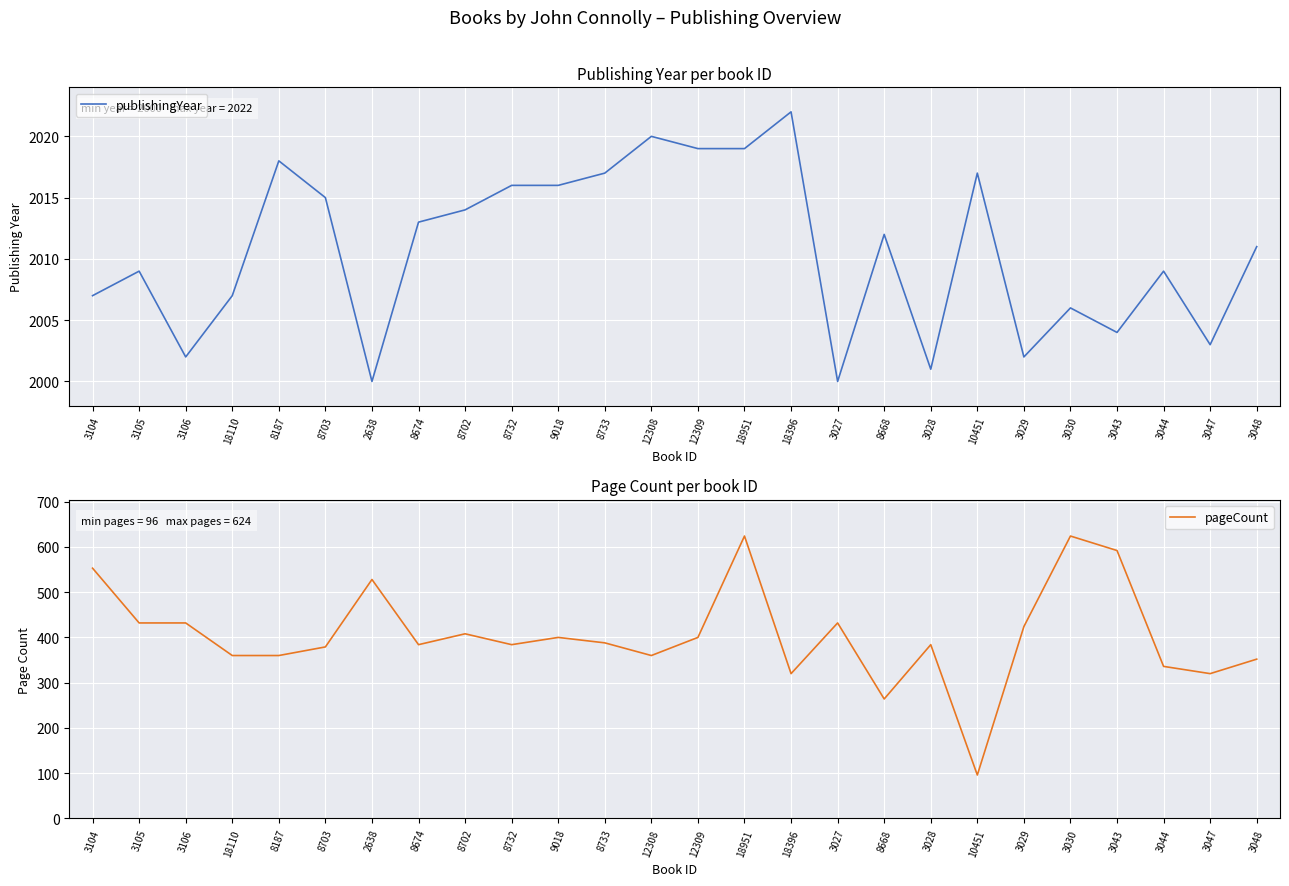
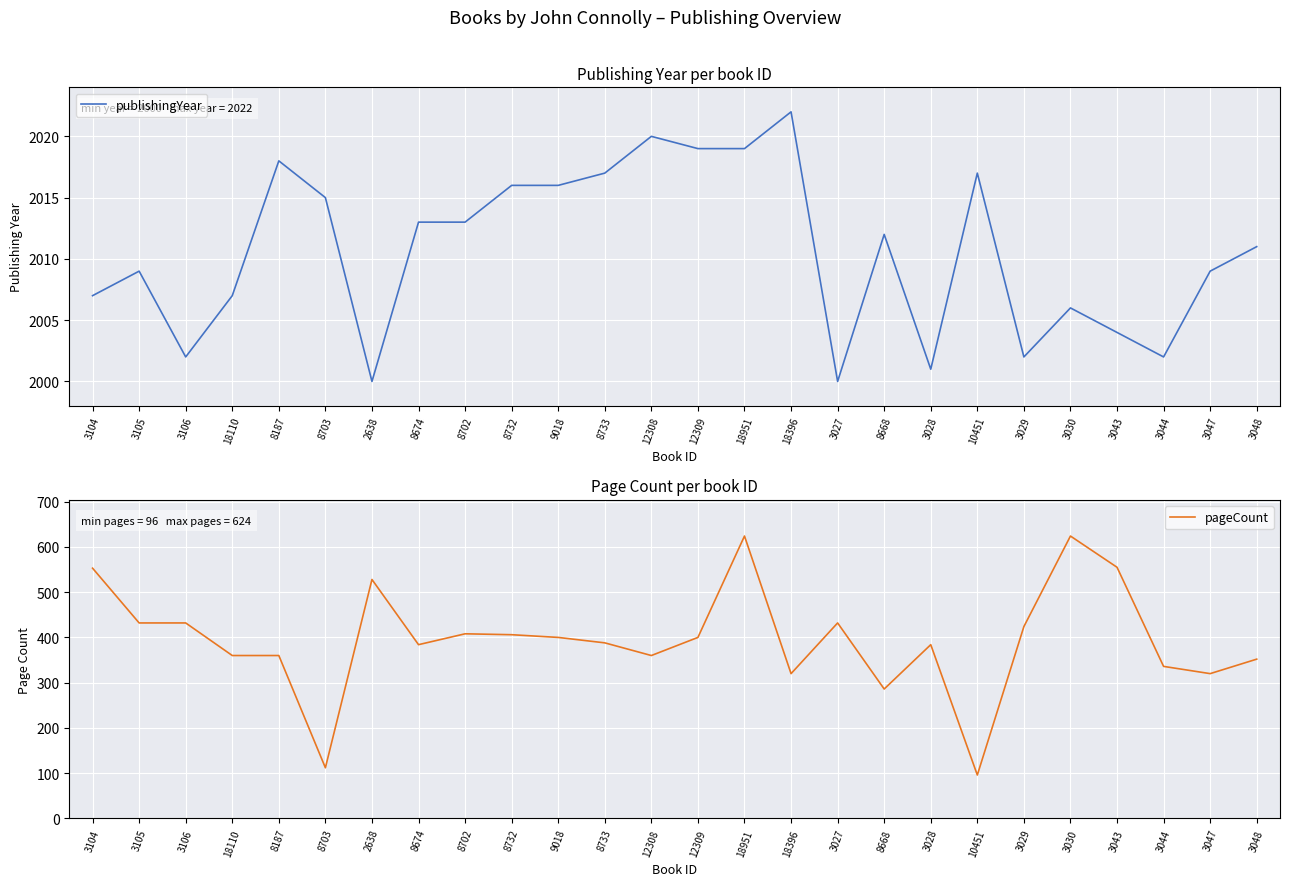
  {
    "Publishing Year per book ID": {
      "3104": 2007,
      "3105": 2009,
      "3106": 2002,
      "18110": 2007,
      "8187": 2018,
      "8703": 2015,
      "2638": 2000,
      "8674": 2013,
-     "8702": 2014,
+     "8702": 2013,
      "8732": 2016,
      "9018": 2016,
      "8733": 2017,
      "12308": 2020,
      "12309": 2019,
      "18951": 2019,
      "18396": 2022,
      "3027": 2000,
      "8668": 2012,
      "3028": 2001,
      "10451": 2017,
      "3029": 2002,
      "3030": 2006,
      "3043": 2004,
-     "3044": 2009,
-     "3047": 2003,
+     "3044": 2002,
+     "3047": 2009,
      "3048": 2011
    },
    "Page Count per book ID": {
      "3104": 550,
      "3105": 430,
      "3106": 430,
      "18110": 360,
      "8187": 360,
-     "8703": 380,
+     "8703": 110,
      "2638": 530,
      "8674": 380,
      "8702": 410,
-     "8732": 380,
+     "8732": 410,
      "9018": 400,
      "8733": 390,
      "12308": 360,
      "12309": 400,
      "18951": 620,
      "18396": 320,
      "3027": 430,
-     "8668": 260,
+     "8668": 290,
      "3028": 380,
      "10451": 100,
      "3029": 420,
      "3030": 620,
-     "3043": 590,
+     "3043": 560,
      "3044": 340,
      "3047": 320,
      "3048": 350
    }
  }
